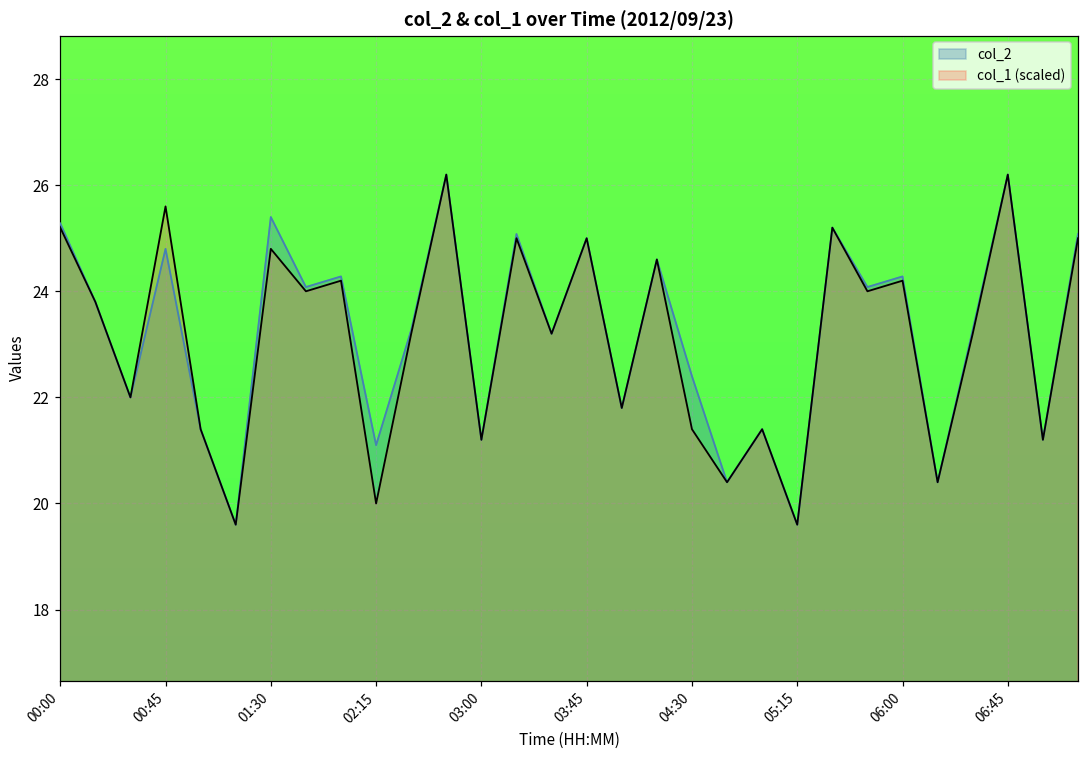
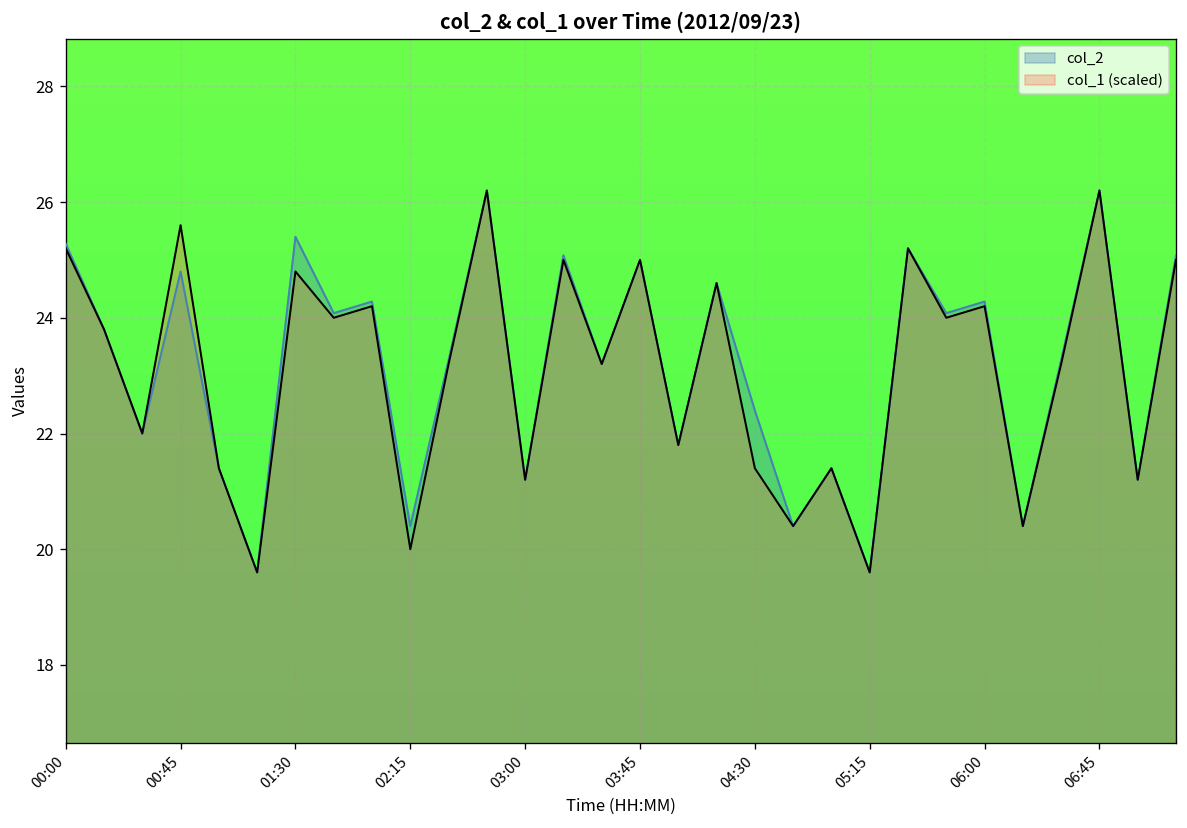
  {
    "col_2": {
      "00:00": 25.3,
      "00:45": 24.8,
      "01:30": 25.4,
-     "02:15": 21.1,
+     "02:15": 20.4,
      "04:30": 22.4,
      "06:00": 24.3
    },
    "col_1 (scaled)": {
      "00:00": 25.2,
      "00:45": 25.6,
      "01:30": 24.8,
      "02:15": 20.0,
      "04:30": 21.4,
      "06:00": 24.2
    }
  }
